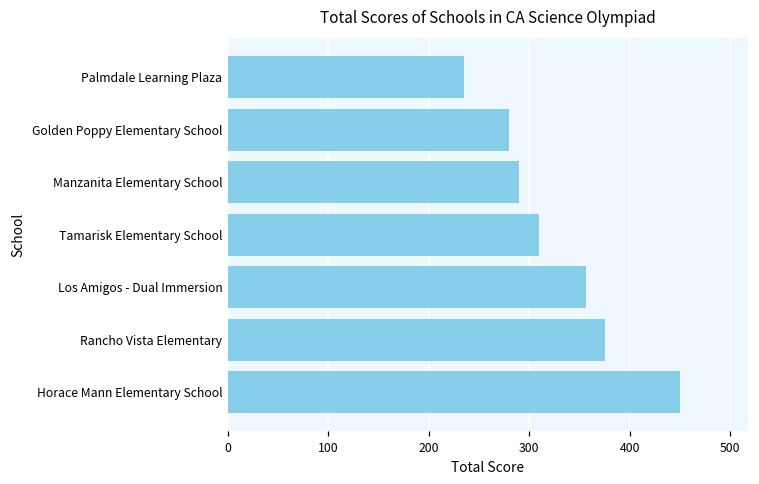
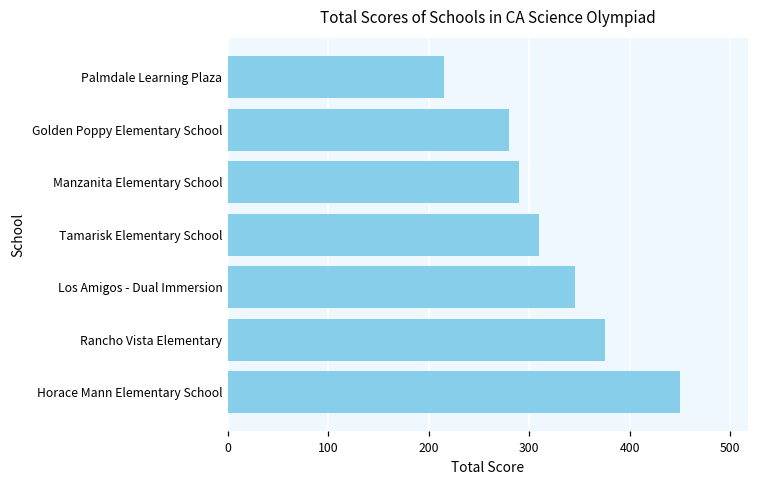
  {
-   "Palmdale Learning Plaza": 240,
+   "Palmdale Learning Plaza": 220,
    "Golden Poppy Elementary School": 280,
    "Manzanita Elementary School": 290,
    "Tamarisk Elementary School": 310,
-   "Los Amigos - Dual Immersion": 360,
+   "Los Amigos - Dual Immersion": 350,
    "Rancho Vista Elementary": 380,
    "Horace Mann Elementary School": 450
  }
